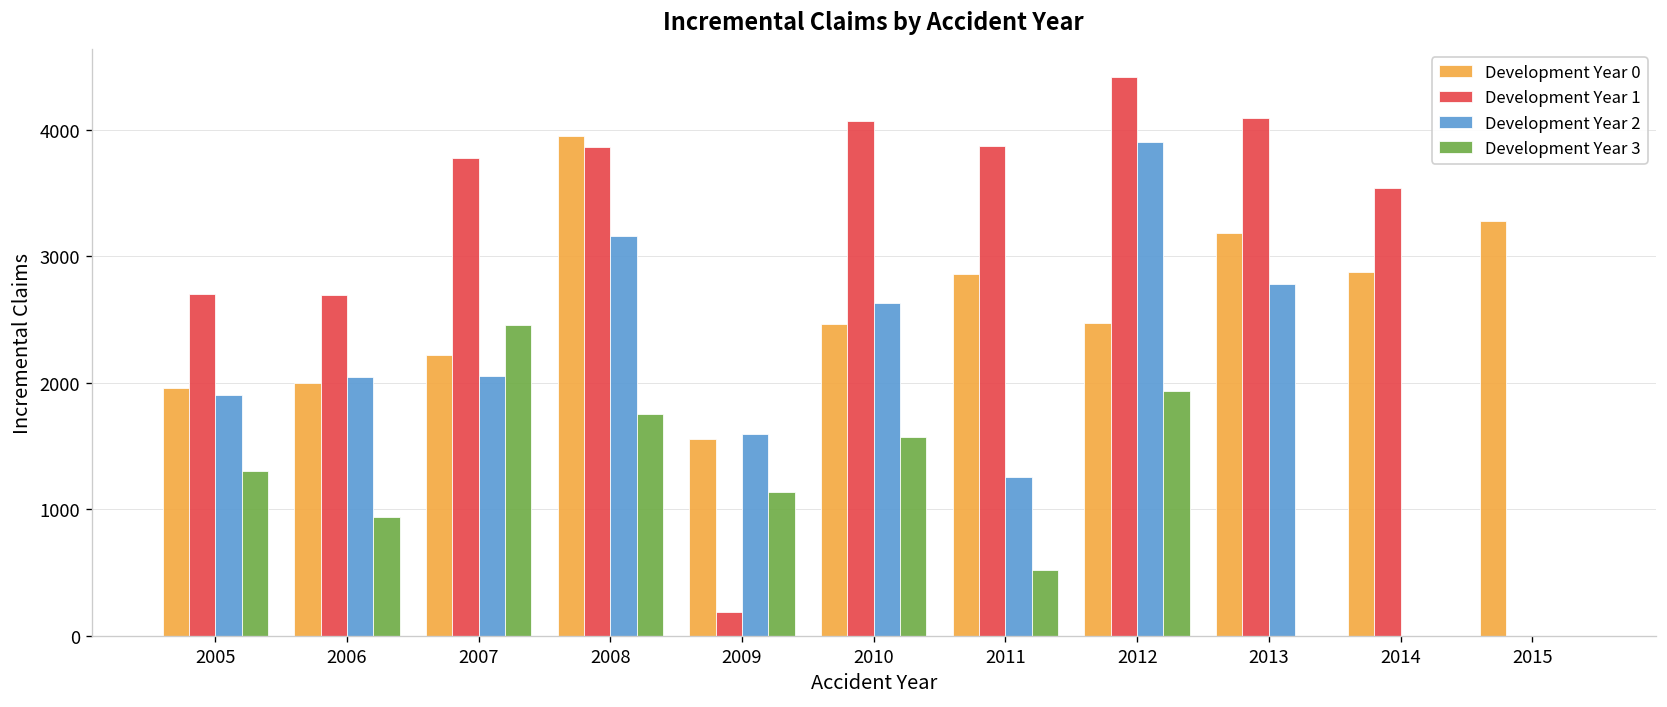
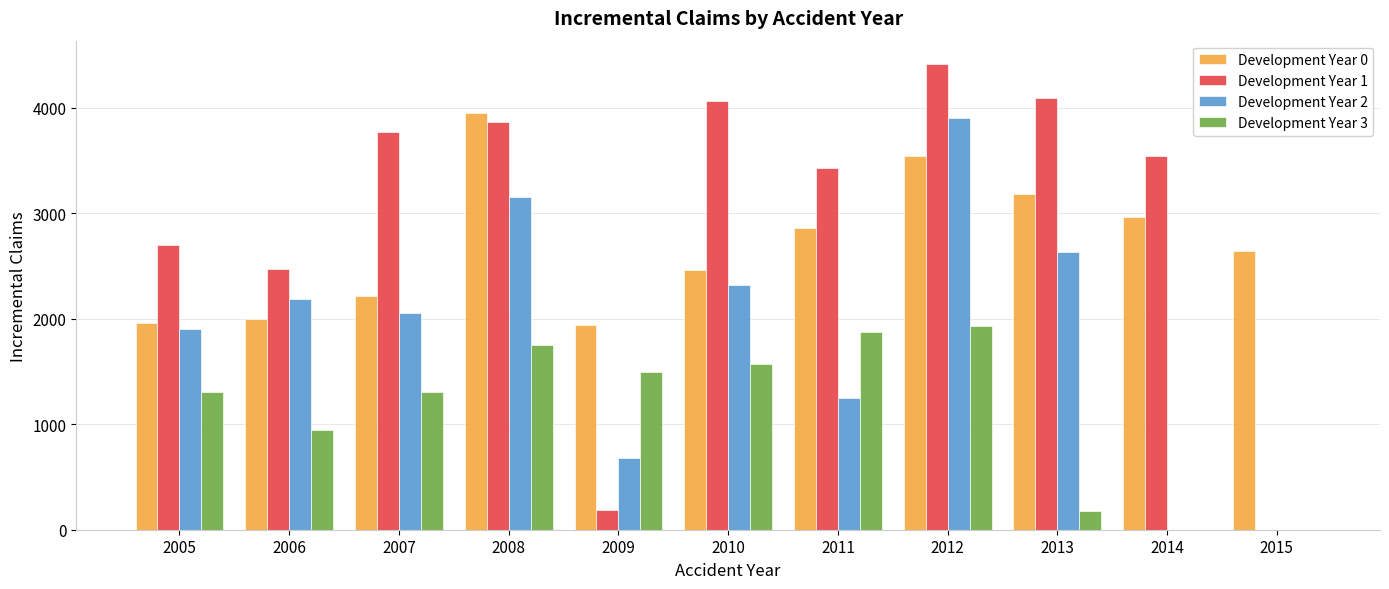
  {
    "Development Year 0": {
      "2005": 1960,
      "2006": 2000,
      "2007": 2220,
      "2008": 3950,
-     "2009": 1560,
+     "2009": 1950,
      "2010": 2470,
      "2011": 2860,
-     "2012": 2470,
+     "2012": 3540,
      "2013": 3180,
-     "2014": 2870,
-     "2015": 3270
+     "2014": 2960,
+     "2015": 2650
    },
    "Development Year 1": {
      "2005": 2700,
-     "2006": 2690,
+     "2006": 2480,
      "2007": 3770,
      "2008": 3870,
      "2009": 190,
      "2010": 4070,
-     "2011": 3870,
+     "2011": 3430,
      "2012": 4420,
      "2013": 4090,
      "2014": 3540,
      "2015": 0
    },
    "Development Year 2": {
      "2005": 1900,
-     "2006": 2050,
+     "2006": 2190,
      "2007": 2050,
      "2008": 3160,
-     "2009": 1600,
-     "2010": 2630,
+     "2009": 680,
+     "2010": 2320,
      "2011": 1250,
      "2012": 3900,
-     "2013": 2780,
+     "2013": 2640,
      "2014": 0,
      "2015": 0
    },
    "Development Year 3": {
      "2005": 1300,
      "2006": 940,
-     "2007": 2460,
+     "2007": 1300,
      "2008": 1750,
-     "2009": 1140,
+     "2009": 1490,
      "2010": 1570,
-     "2011": 520,
+     "2011": 1870,
      "2012": 1940,
-     "2013": 0,
+     "2013": 180,
      "2014": 0,
      "2015": 0
    }
  }
